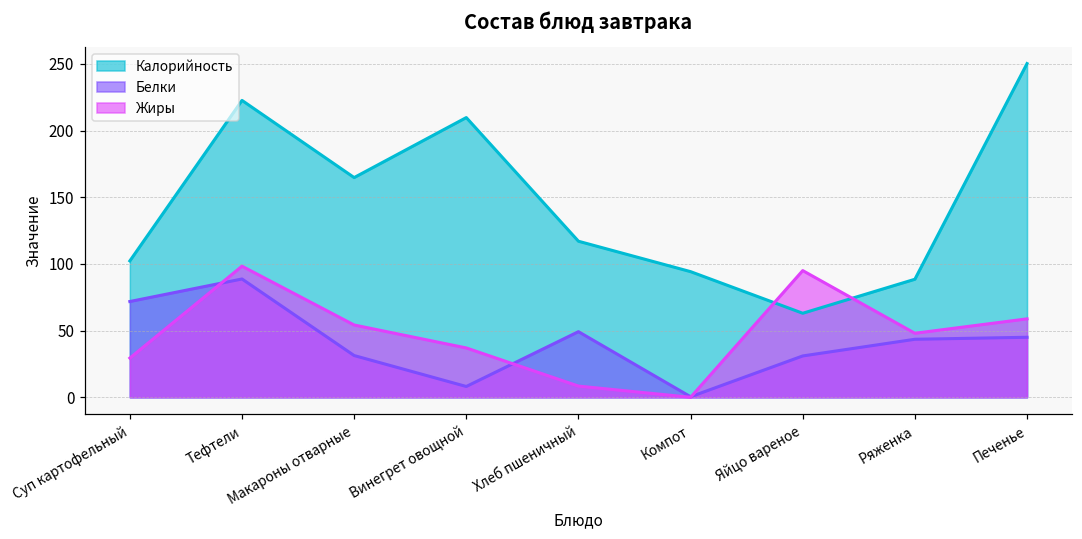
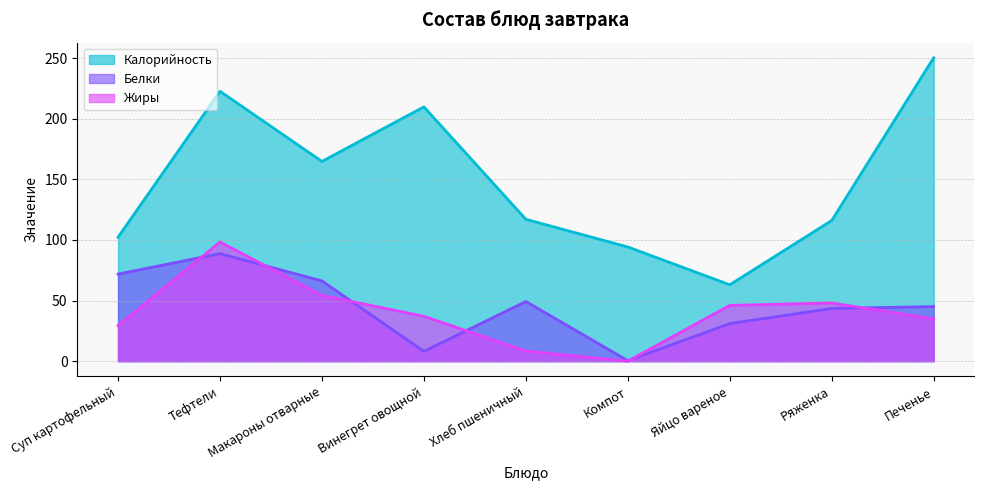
  {
    "Калорийность": {
      "Суп картофельный": 102,
      "Тефтели": 223,
      "Макароны отварные": 165,
      "Винегрет овощной": 210,
      "Хлеб пшеничный": 117,
      "Компот": 94,
      "Яйцо вареное": 63,
-     "Ряженка": 89,
+     "Ряженка": 116,
      "Печенье": 250
    },
    "Белки": {
      "Суп картофельный": 72,
      "Тефтели": 89,
-     "Макароны отварные": 31,
+     "Макароны отварные": 66,
      "Винегрет овощной": 8,
      "Хлеб пшеничный": 49,
      "Яйцо вареное": 31,
      "Ряженка": 44,
      "Печенье": 45
    },
    "Жиры": {
      "Суп картофельный": 29,
      "Тефтели": 98,
      "Макароны отварные": 54,
      "Винегрет овощной": 37,
      "Хлеб пшеничный": 8,
-     "Яйцо вареное": 95,
+     "Яйцо вареное": 46,
      "Ряженка": 48,
-     "Печенье": 59
+     "Печенье": 35
    }
  }
